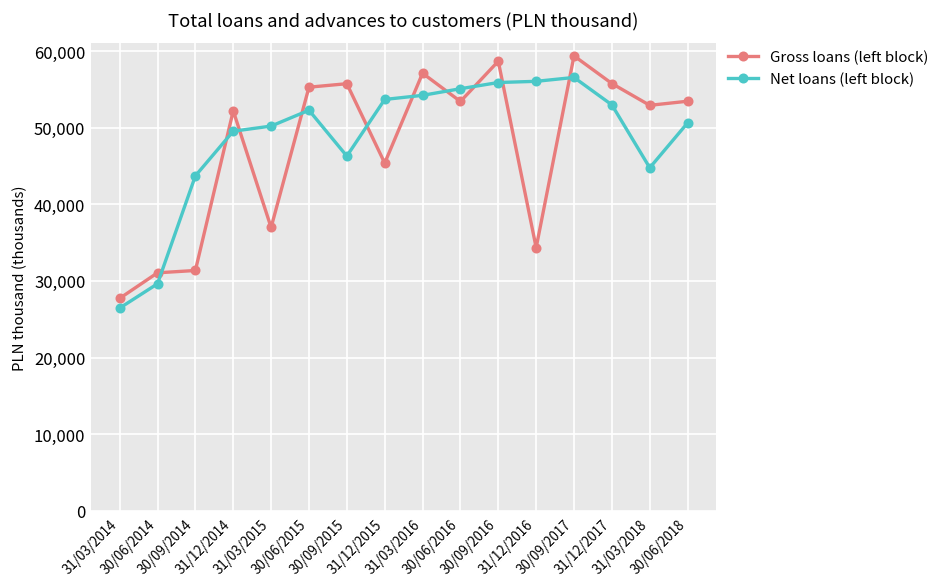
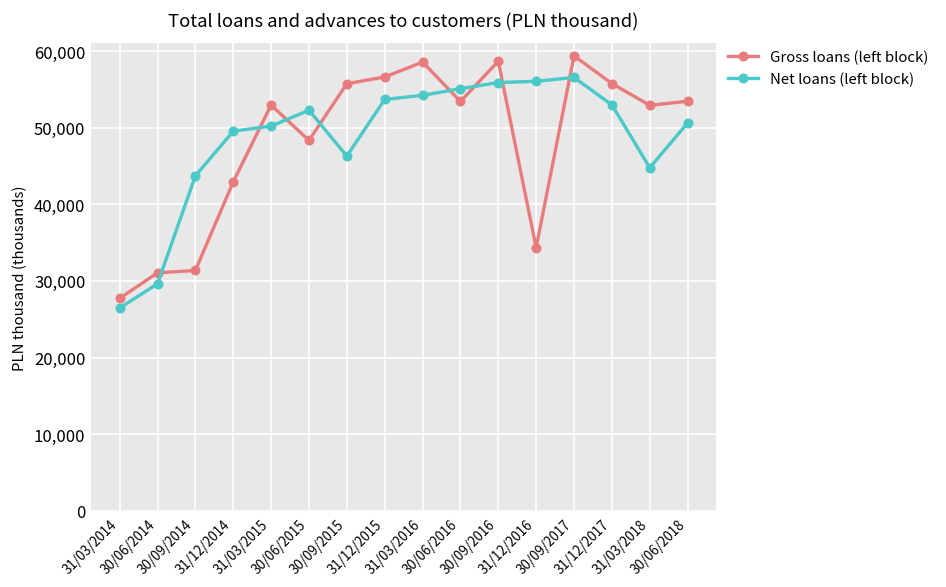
  {
    "Gross loans (left block)": {
      "31/03/2014": "28,000",
      "30/06/2014": "31,000",
      "30/09/2014": "31,000",
-     "31/12/2014": "52,000",
-     "31/03/2015": "37,000",
-     "30/06/2015": "55,000",
+     "31/12/2014": "43,000",
+     "31/03/2015": "53,000",
+     "30/06/2015": "48,000",
      "30/09/2015": "56,000",
-     "31/12/2015": "45,000",
-     "31/03/2016": "57,000",
+     "31/12/2015": "57,000",
+     "31/03/2016": "59,000",
      "30/06/2016": "53,000",
      "30/09/2016": "59,000",
      "31/12/2016": "34,000",
      "30/09/2017": "59,000",
      "31/12/2017": "56,000",
      "31/03/2018": "53,000",
      "30/06/2018": "53,000"
    },
    "Net loans (left block)": {
      "31/03/2014": "26,000",
      "30/06/2014": "30,000",
      "30/09/2014": "44,000",
      "31/12/2014": "50,000",
      "31/03/2015": "50,000",
      "30/06/2015": "52,000",
      "30/09/2015": "46,000",
      "31/12/2015": "54,000",
      "31/03/2016": "54,000",
      "30/06/2016": "55,000",
      "30/09/2016": "56,000",
      "31/12/2016": "56,000",
      "30/09/2017": "57,000",
      "31/12/2017": "53,000",
      "31/03/2018": "45,000",
      "30/06/2018": "51,000"
    }
  }
